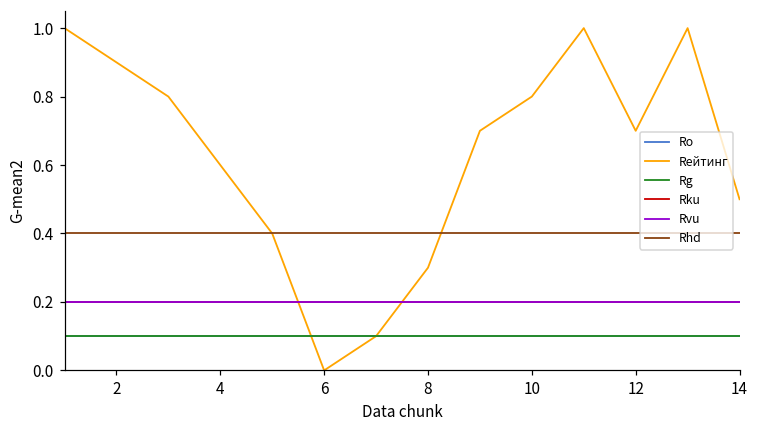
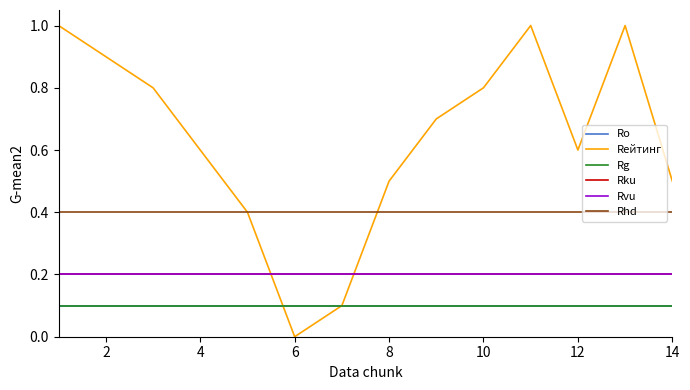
  {
    "Rg": {
      "2": 0.1,
      "4": 0.1,
      "6": 0.1,
      "8": 0.1,
      "10": 0.1,
      "12": 0.1,
      "14": 0.1
    },
    "Rейтинг": {
      "2": 0.9,
      "4": 0.6,
      "6": 0.0,
-     "8": 0.3,
+     "8": 0.5,
      "10": 0.8,
-     "12": 0.7,
+     "12": 0.6,
      "14": 0.5
    },
    "Rvu": {
      "2": 0.2,
      "4": 0.2,
      "6": 0.2,
      "8": 0.2,
      "10": 0.2,
      "12": 0.2,
      "14": 0.2
    },
    "Rhd": {
      "2": 0.4,
      "4": 0.4,
      "6": 0.4,
      "8": 0.4,
      "10": 0.4,
      "12": 0.4,
      "14": 0.4
    }
  }
